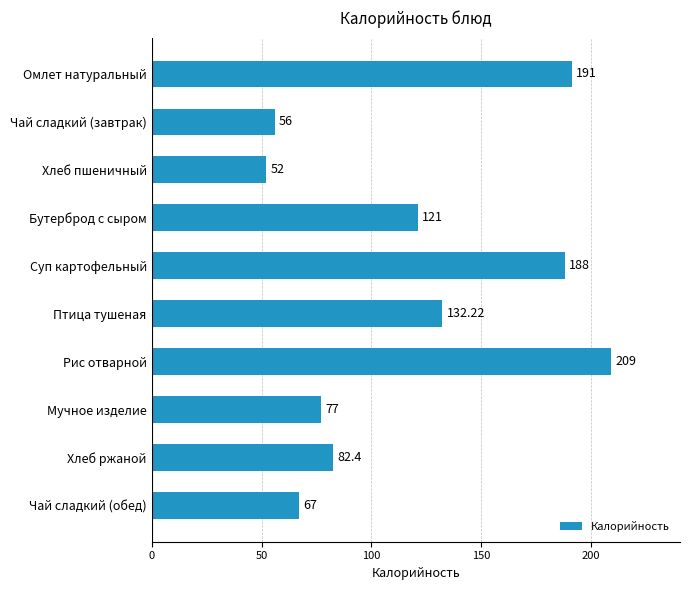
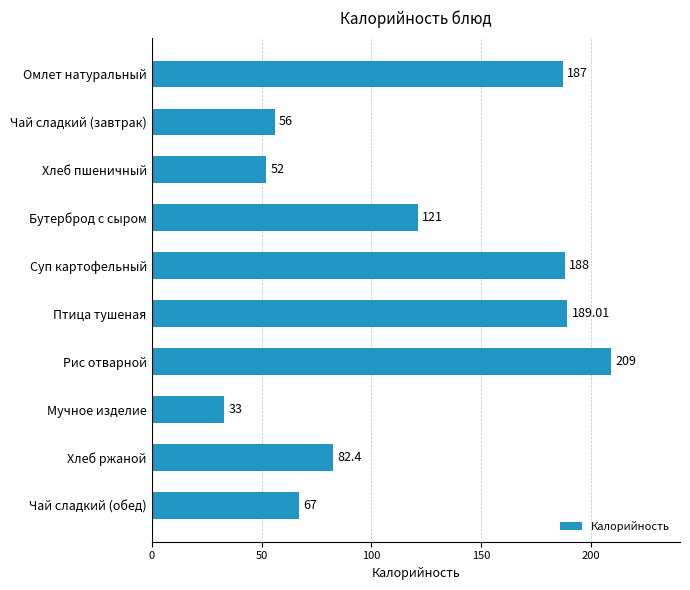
  {
-   "Омлет натуральный": 191,
+   "Омлет натуральный": 187,
    "Чай сладкий (завтрак)": 56,
    "Хлеб пшеничный": 52,
    "Бутерброд с сыром": 121,
    "Суп картофельный": 188,
-   "Птица тушеная": 132.22,
+   "Птица тушеная": 189.01,
    "Рис отварной": 209,
-   "Мучное изделие": 77,
+   "Мучное изделие": 33,
    "Хлеб ржаной": 82.4,
    "Чай сладкий (обед)": 67
  }
